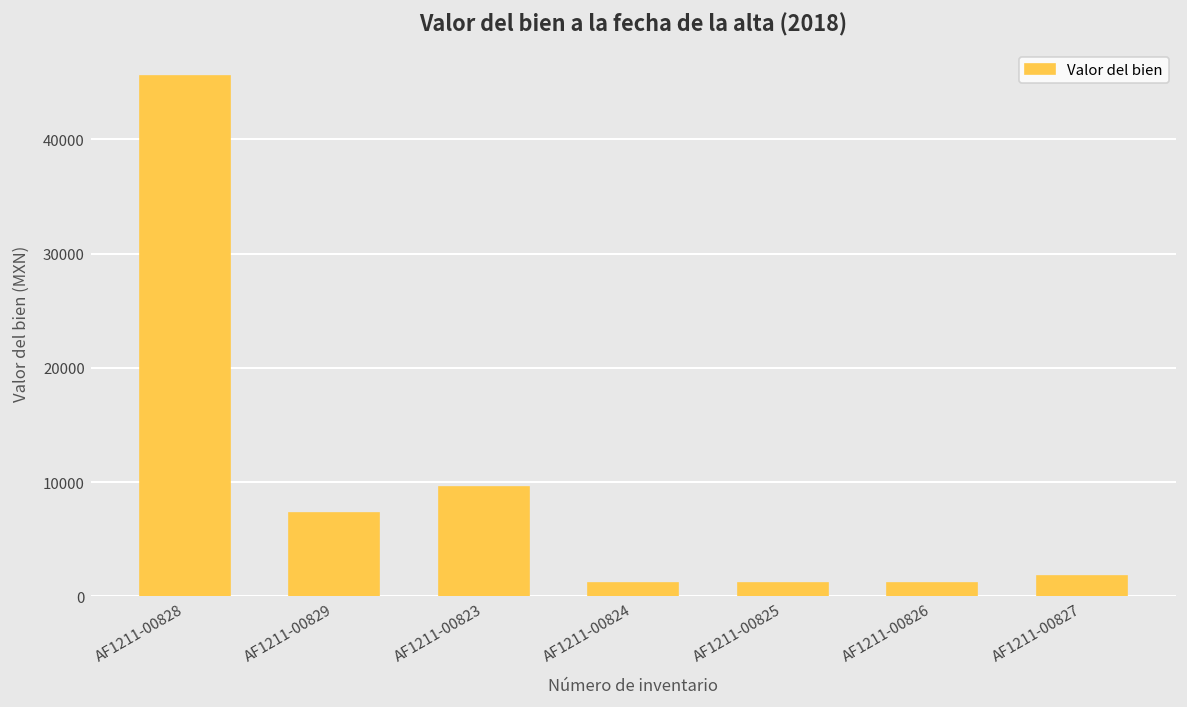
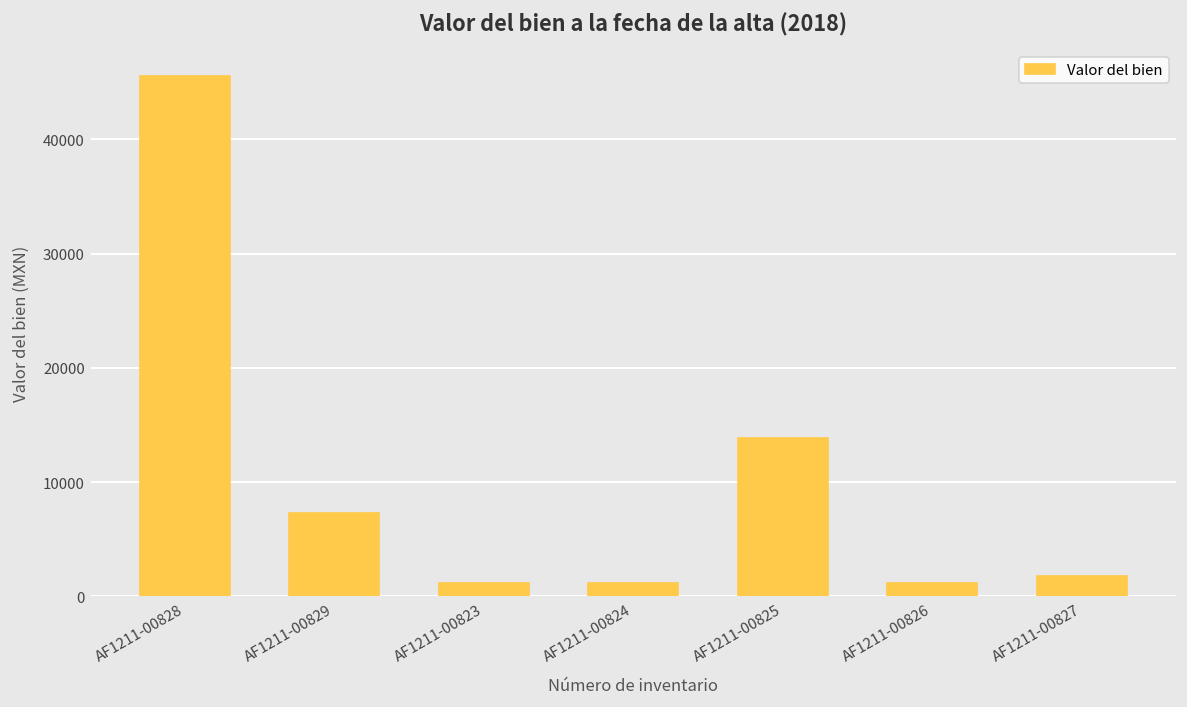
  {
    "AF1211-00828": 46000,
    "AF1211-00829": 7000,
-   "AF1211-00823": 10000,
+   "AF1211-00823": 1000,
    "AF1211-00824": 1000,
-   "AF1211-00825": 1000,
+   "AF1211-00825": 14000,
    "AF1211-00826": 1000,
    "AF1211-00827": 2000
  }
